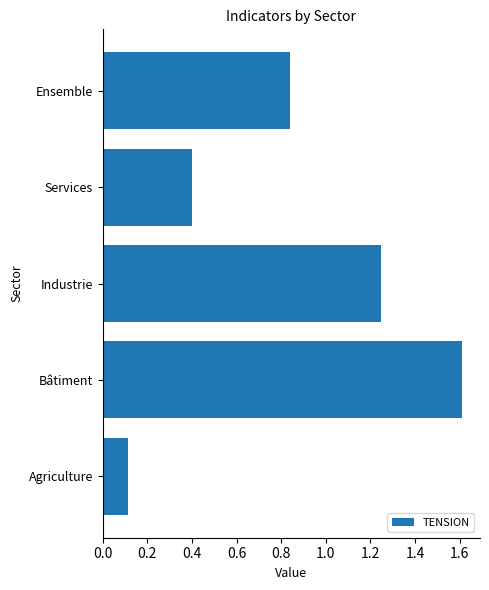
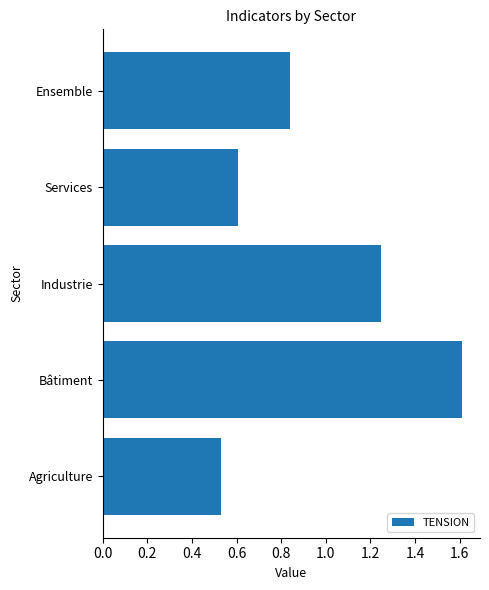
  {
    "Ensemble": 0.84,
-   "Services": 0.40,
+   "Services": 0.60,
    "Industrie": 1.25,
    "Bâtiment": 1.61,
-   "Agriculture": 0.11
+   "Agriculture": 0.53
  }
